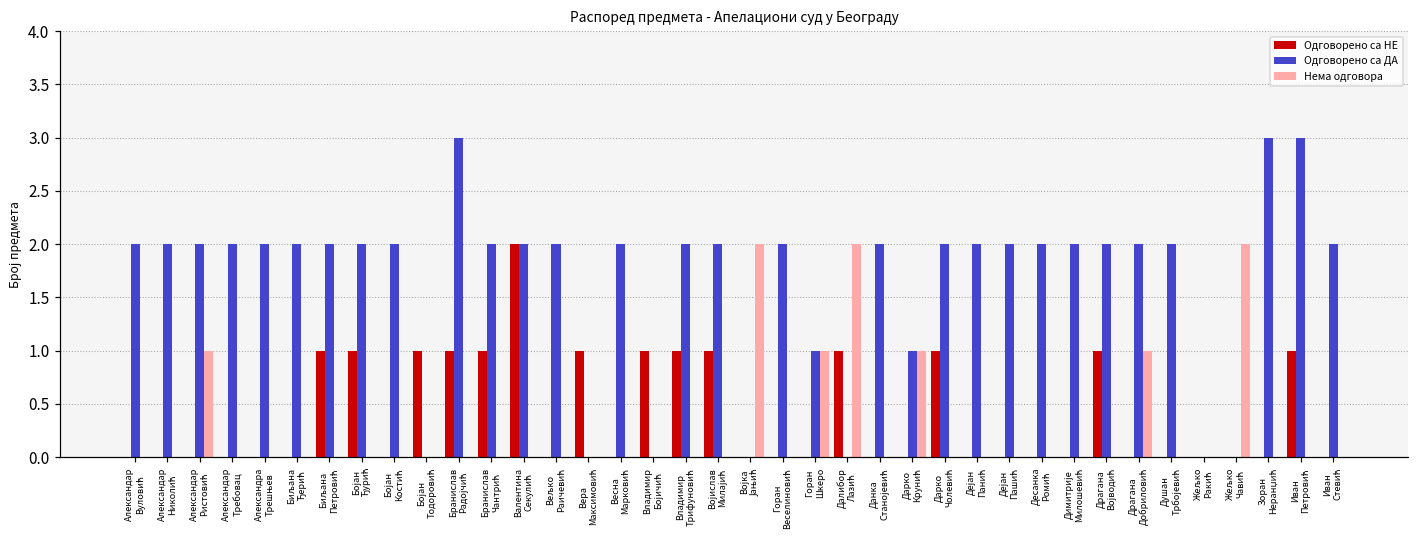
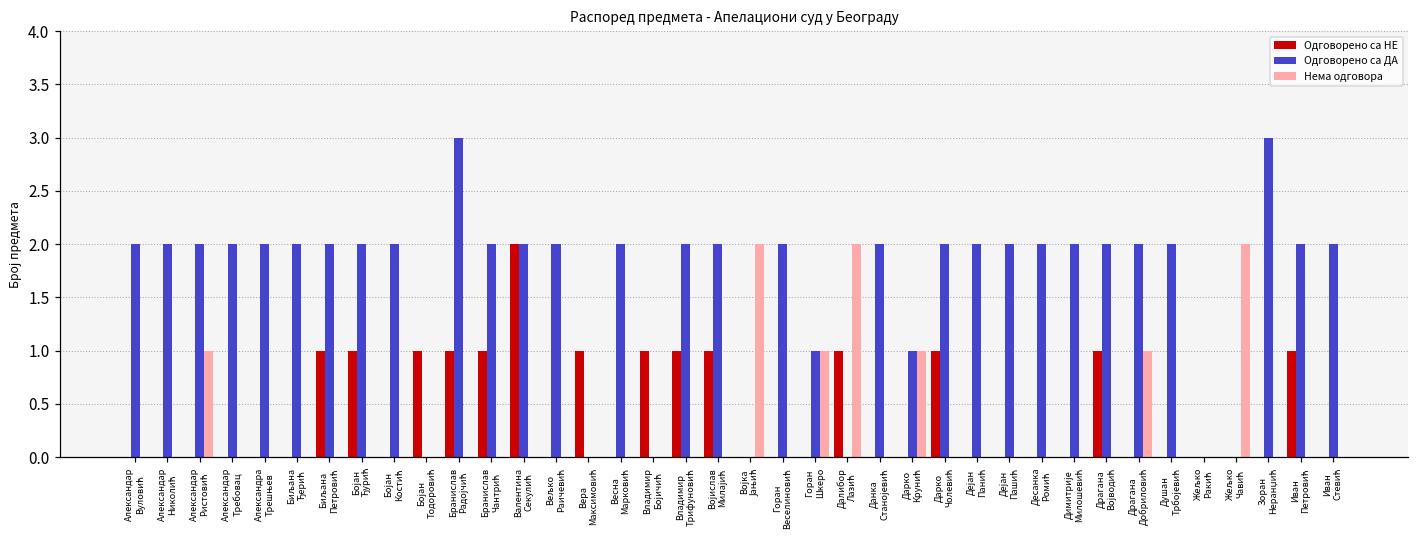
  {
    "Одговорено са НЕ": {
      "Александар Вуловић": 0,
      "Александар Николић": 0,
      "Александар Ристовић": 0,
      "Александар Требовац": 0,
      "Александра Трешњев": 0,
      "Биљана Ђерић": 0,
      "Биљана Петровић": 1,
      "Бојан Ђурић": 1,
      "Бојан Костић": 0,
      "Бојан Тодоровић": 1,
      "Бранислав Радојчић": 1,
      "Бранислав Чантрић": 1,
      "Валентина Секулић": 2,
      "Вељко Раичевић": 0,
      "Вера Максимовић": 1,
      "Весна Марковић": 0,
      "Владимир Бојичић": 1,
      "Владимир Трифуновић": 1,
      "Војислав Милајић": 1,
      "Војка Јањић": 0,
      "Горан Веселиновић": 0,
      "Горан Шкеро": 0,
      "Далибор Лазић": 1,
      "Данка Станојевић": 0,
      "Дарко Крунић": 0,
      "Дарко Чолевић": 1,
      "Дејан Панић": 0,
      "Дејан Пашић": 0,
      "Десанка Ромић": 0,
      "Димитрије Милошевић": 0,
      "Драгана Војводић": 1,
      "Драгана Добриловић": 0,
      "Душан Трбојевић": 0,
      "Жељко Ракић": 0,
      "Жељко Чавић": 0,
      "Зоран Неранџић": 0,
      "Иван Петровић": 1,
      "Иван Стевић": 0
    },
    "Одговорено са ДА": {
      "Александар Вуловић": 2,
      "Александар Николић": 2,
      "Александар Ристовић": 2,
      "Александар Требовац": 2,
      "Александра Трешњев": 2,
      "Биљана Ђерић": 2,
      "Биљана Петровић": 2,
      "Бојан Ђурић": 2,
      "Бојан Костић": 2,
      "Бојан Тодоровић": 0,
      "Бранислав Радојчић": 3,
      "Бранислав Чантрић": 2,
      "Валентина Секулић": 2,
      "Вељко Раичевић": 2,
      "Вера Максимовић": 0,
      "Весна Марковић": 2,
      "Владимир Бојичић": 0,
      "Владимир Трифуновић": 2,
      "Војислав Милајић": 2,
      "Војка Јањић": 0,
      "Горан Веселиновић": 2,
      "Горан Шкеро": 1,
      "Далибор Лазић": 0,
      "Данка Станојевић": 2,
      "Дарко Крунић": 1,
      "Дарко Чолевић": 2,
      "Дејан Панић": 2,
      "Дејан Пашић": 2,
      "Десанка Ромић": 2,
      "Димитрије Милошевић": 2,
      "Драгана Војводић": 2,
      "Драгана Добриловић": 2,
      "Душан Трбојевић": 2,
      "Жељко Ракић": 0,
      "Жељко Чавић": 0,
      "Зоран Неранџић": 3,
-     "Иван Петровић": 3,
+     "Иван Петровић": 2,
      "Иван Стевић": 2
    },
    "Нема одговора": {
      "Александар Вуловић": 0,
      "Александар Николић": 0,
      "Александар Ристовић": 1,
      "Александар Требовац": 0,
      "Александра Трешњев": 0,
      "Биљана Ђерић": 0,
      "Биљана Петровић": 0,
      "Бојан Ђурић": 0,
      "Бојан Костић": 0,
      "Бојан Тодоровић": 0,
      "Бранислав Радојчић": 0,
      "Бранислав Чантрић": 0,
      "Валентина Секулић": 0,
      "Вељко Раичевић": 0,
      "Вера Максимовић": 0,
      "Весна Марковић": 0,
      "Владимир Бојичић": 0,
      "Владимир Трифуновић": 0,
      "Војислав Милајић": 0,
      "Војка Јањић": 2,
      "Горан Веселиновић": 0,
      "Горан Шкеро": 1,
      "Далибор Лазић": 2,
      "Данка Станојевић": 0,
      "Дарко Крунић": 1,
      "Дарко Чолевић": 0,
      "Дејан Панић": 0,
      "Дејан Пашић": 0,
      "Десанка Ромић": 0,
      "Димитрије Милошевић": 0,
      "Драгана Војводић": 0,
      "Драгана Добриловић": 1,
      "Душан Трбојевић": 0,
      "Жељко Ракић": 0,
      "Жељко Чавић": 2,
      "Зоран Неранџић": 0,
      "Иван Петровић": 0,
      "Иван Стевић": 0
    }
  }
